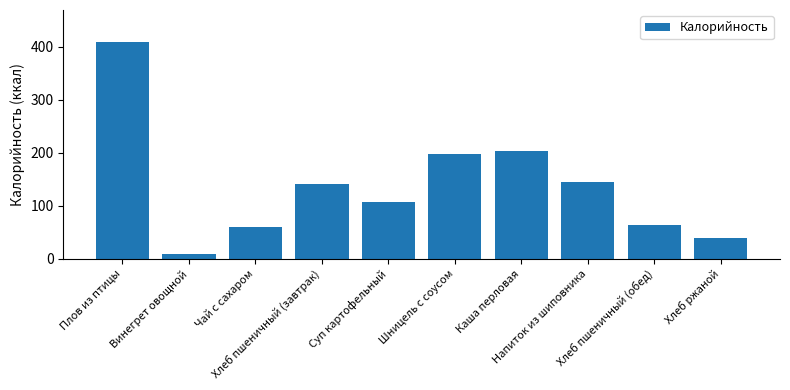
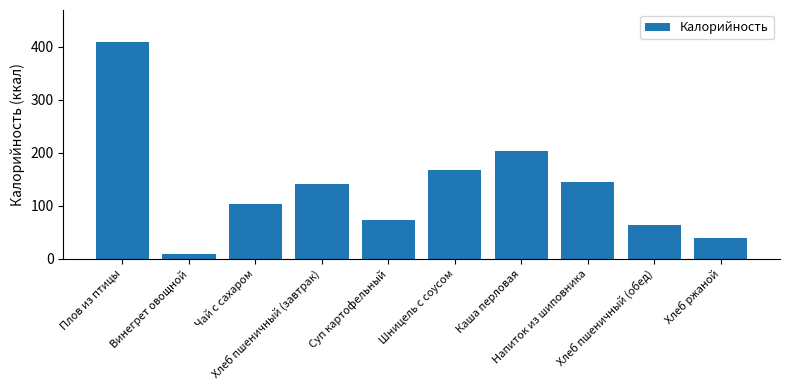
  {
    "Плов из птицы": 410,
    "Винегрет овощной": 10,
-   "Чай с сахаром": 60,
+   "Чай с сахаром": 100,
    "Хлеб пшеничный (завтрак)": 140,
-   "Суп картофельный": 110,
-   "Шницель с соусом": 200,
+   "Суп картофельный": 70,
+   "Шницель с соусом": 170,
    "Каша перловая": 200,
    "Напиток из шиповника": 140,
    "Хлеб пшеничный (обед)": 60,
    "Хлеб ржаной": 40
  }
